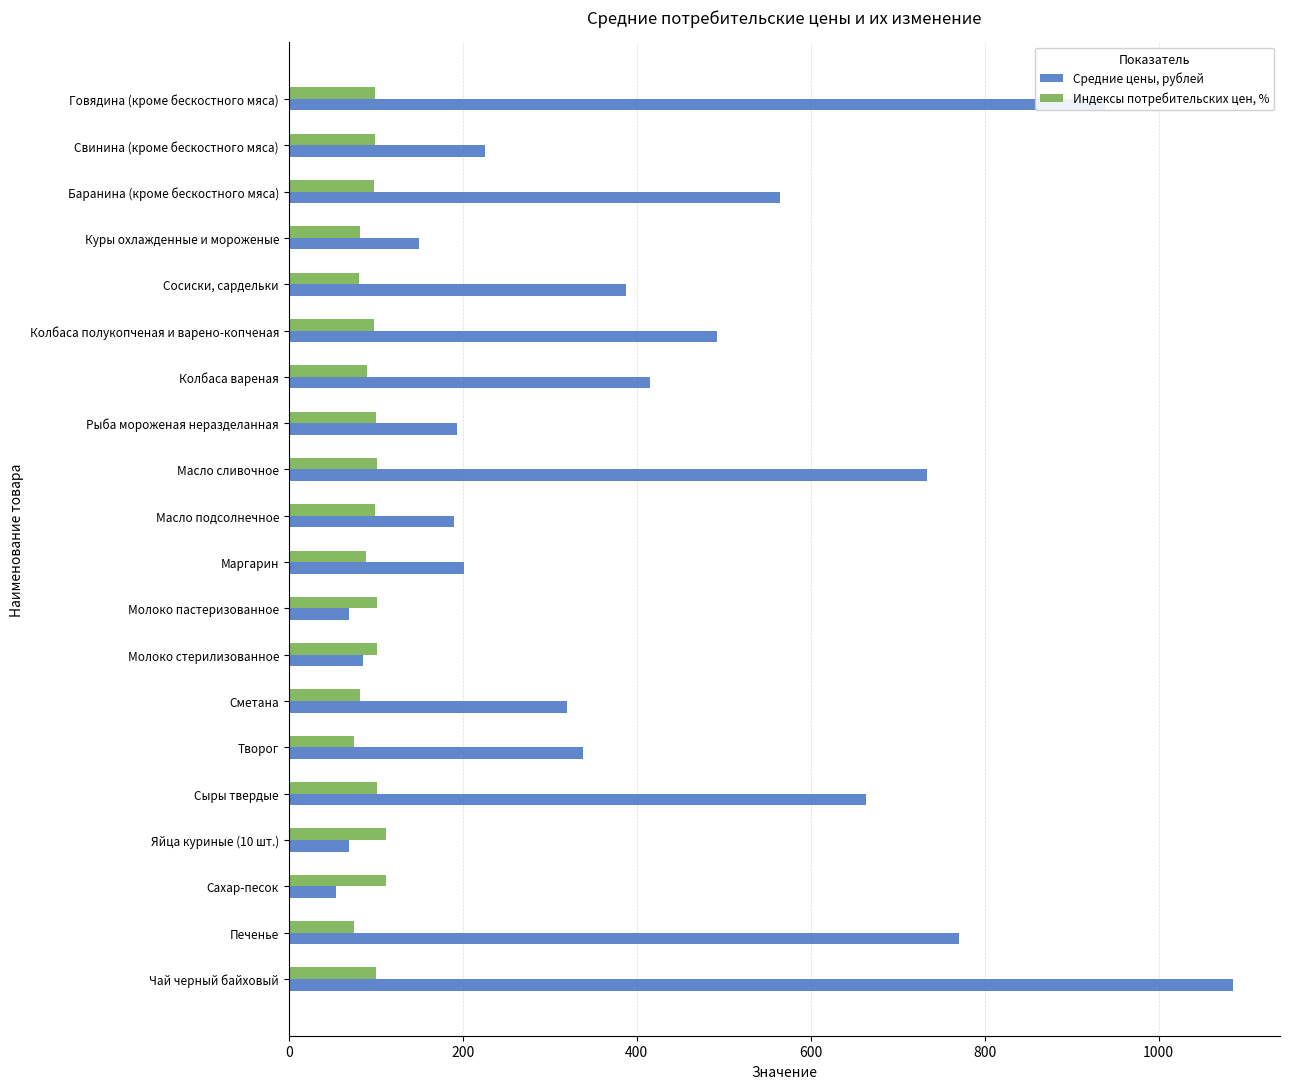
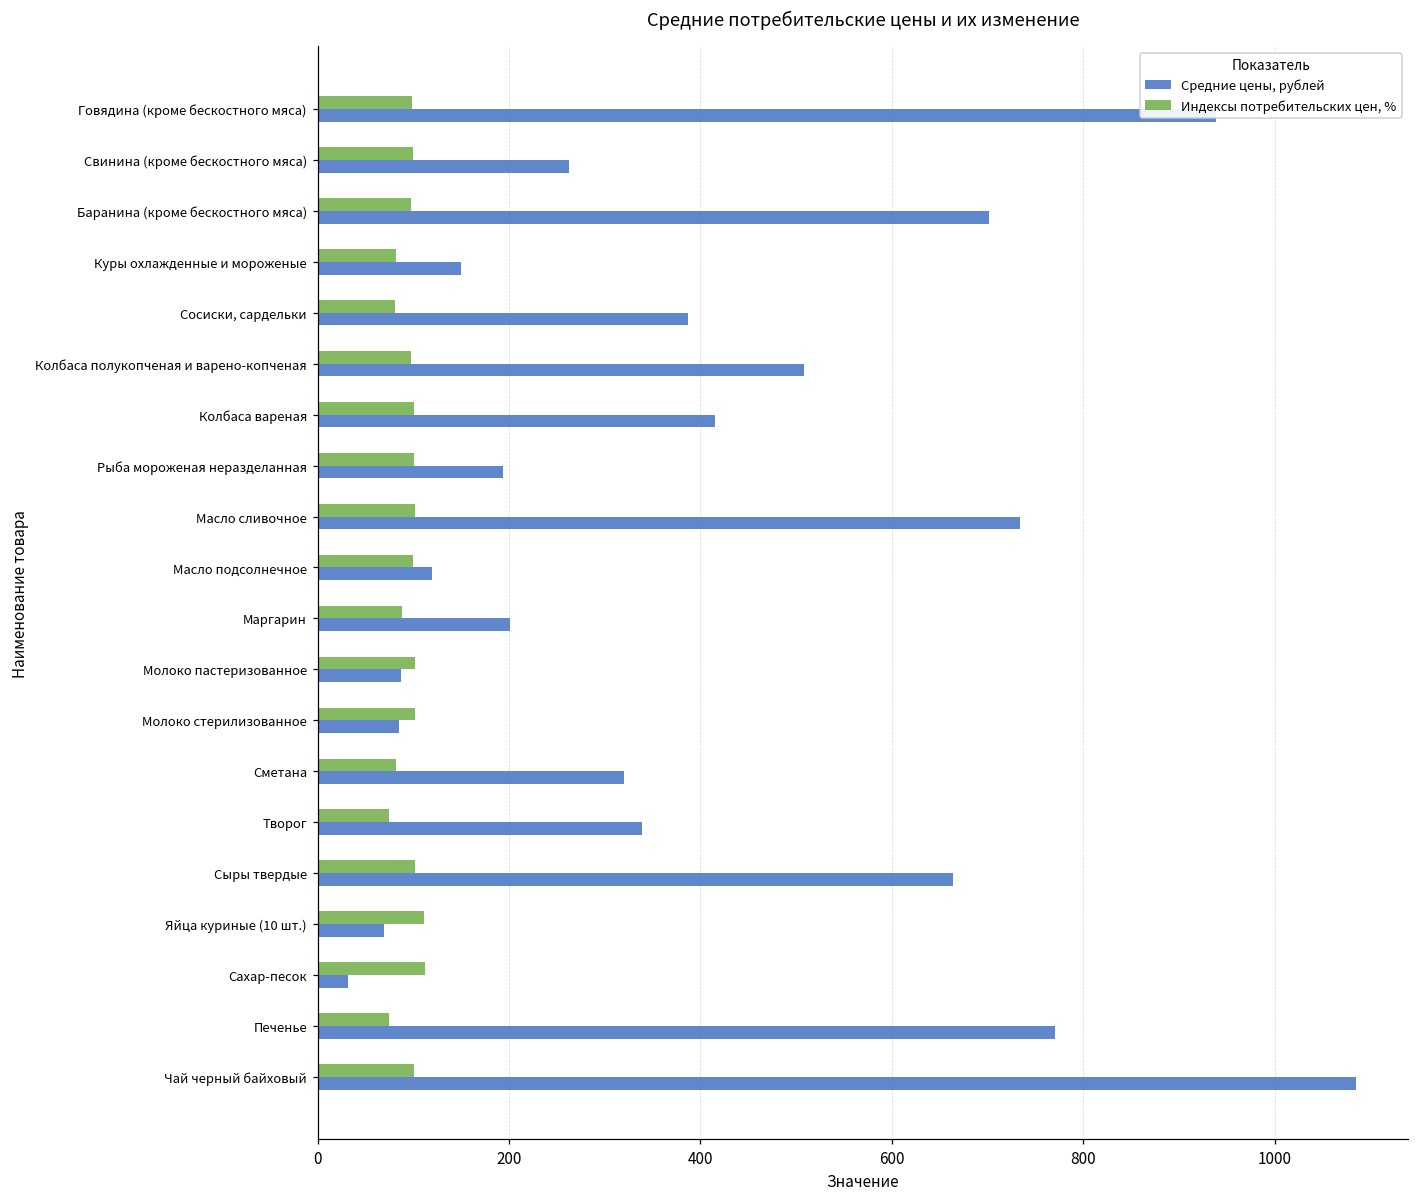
  {
    "Средние цены, рублей": {
-     "Свинина (кроме бескостного мяса)": 230,
-     "Баранина (кроме бескостного мяса)": 560,
+     "Свинина (кроме бескостного мяса)": 260,
+     "Баранина (кроме бескостного мяса)": 700,
      "Куры охлажденные и мороженые": 150,
      "Сосиски, сардельки": 390,
-     "Колбаса полукопченая и варено-копченая": 490,
+     "Колбаса полукопченая и варено-копченая": 510,
      "Колбаса вареная": 420,
      "Рыба мороженая неразделанная": 190,
      "Масло сливочное": 730,
-     "Масло подсолнечное": 190,
+     "Масло подсолнечное": 120,
      "Маргарин": 200,
-     "Молоко пастеризованное": 70,
+     "Молоко пастеризованное": 90,
      "Молоко стерилизованное": 80,
      "Сметана": 320,
      "Творог": 340,
      "Сыры твердые": 660,
      "Яйца куриные (10 шт.)": 70,
-     "Сахар-песок": 50,
+     "Сахар-песок": 30,
      "Печенье": 770,
      "Чай черный байховый": 1090
    },
    "Индексы потребительских цен, %": {
      "Говядина (кроме бескостного мяса)": 100,
      "Свинина (кроме бескостного мяса)": 100,
      "Баранина (кроме бескостного мяса)": 100,
      "Куры охлажденные и мороженые": 80,
      "Сосиски, сардельки": 80,
      "Колбаса полукопченая и варено-копченая": 100,
-     "Колбаса вареная": 90,
+     "Колбаса вареная": 100,
      "Рыба мороженая неразделанная": 100,
      "Масло сливочное": 100,
      "Масло подсолнечное": 100,
      "Маргарин": 90,
      "Молоко пастеризованное": 100,
      "Молоко стерилизованное": 100,
      "Сметана": 80,
      "Творог": 70,
      "Сыры твердые": 100,
      "Яйца куриные (10 шт.)": 110,
      "Сахар-песок": 110,
      "Печенье": 70,
      "Чай черный байховый": 100
    }
  }
